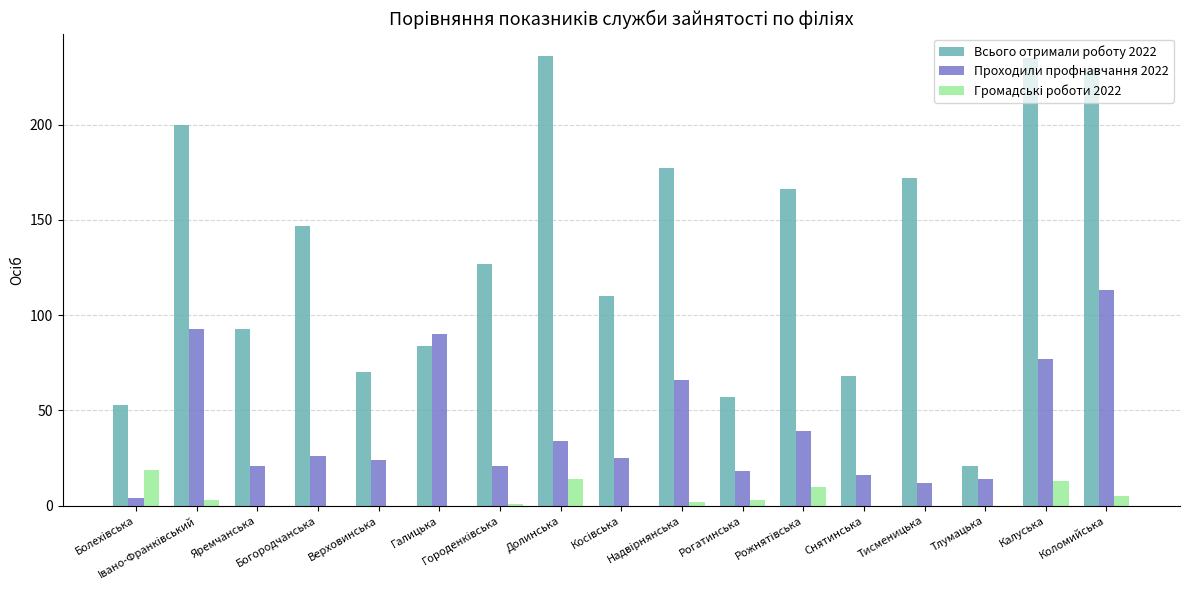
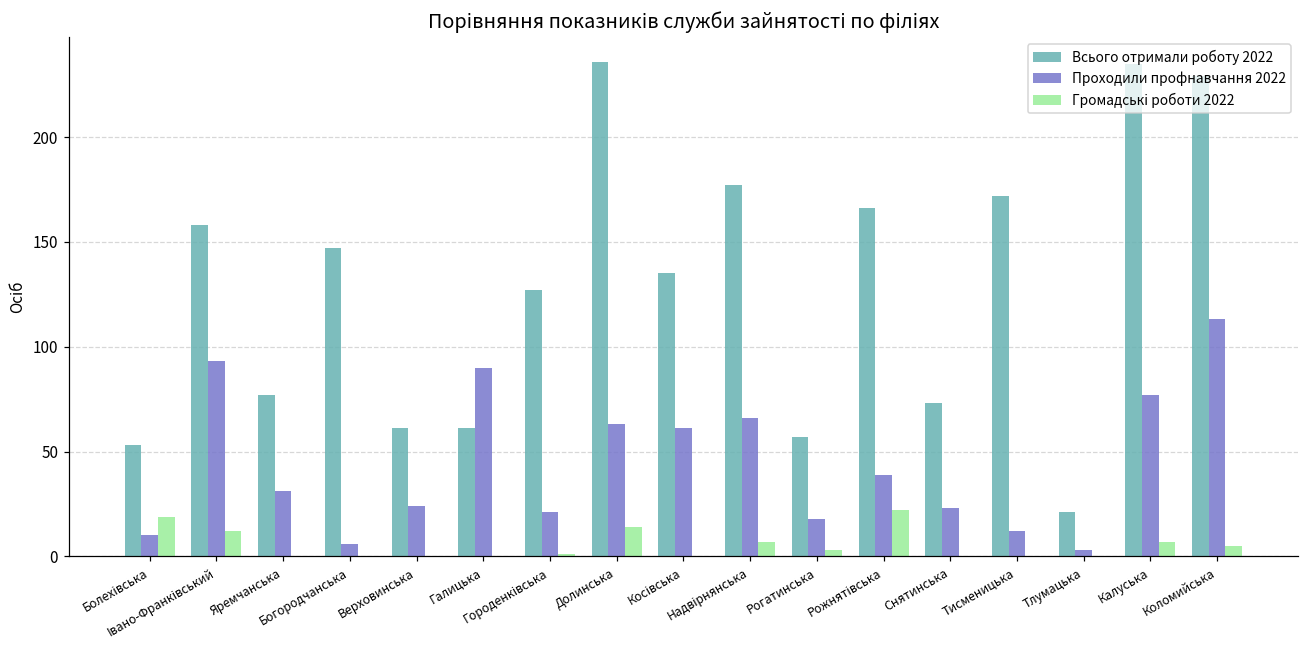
  {
    "Всього отримали роботу 2022": {
      "Болехівська": 53,
-     "Івано-Франківський": 200,
-     "Яремчанська": 93,
+     "Івано-Франківський": 158,
+     "Яремчанська": 77,
      "Богородчанська": 147,
-     "Верховинська": 70,
-     "Галицька": 84,
+     "Верховинська": 61,
+     "Галицька": 61,
      "Городенківська": 127,
      "Долинська": 236,
-     "Косівська": 110,
+     "Косівська": 135,
      "Надвірнянська": 177,
      "Рогатинська": 57,
      "Рожнятівська": 166,
-     "Снятинська": 68,
+     "Снятинська": 73,
      "Тисменицька": 172,
      "Тлумацька": 21
    },
    "Проходили профнавчання 2022": {
-     "Болехівська": 4,
+     "Болехівська": 10,
      "Івано-Франківський": 93,
-     "Яремчанська": 21,
-     "Богородчанська": 26,
+     "Яремчанська": 31,
+     "Богородчанська": 6,
      "Верховинська": 24,
      "Галицька": 90,
      "Городенківська": 21,
-     "Долинська": 34,
-     "Косівська": 25,
+     "Долинська": 63,
+     "Косівська": 61,
      "Надвірнянська": 66,
      "Рогатинська": 18,
      "Рожнятівська": 39,
-     "Снятинська": 16,
+     "Снятинська": 23,
      "Тисменицька": 12,
-     "Тлумацька": 14,
+     "Тлумацька": 3,
      "Калуська": 77,
      "Коломийська": 113
    },
    "Громадські роботи 2022": {
      "Болехівська": 19,
-     "Івано-Франківський": 3,
+     "Івано-Франківський": 12,
      "Яремчанська": 0,
      "Богородчанська": 0,
      "Верховинська": 0,
      "Галицька": 0,
      "Долинська": 14,
      "Косівська": 0,
-     "Надвірнянська": 2,
+     "Надвірнянська": 7,
      "Рогатинська": 3,
-     "Рожнятівська": 10,
+     "Рожнятівська": 22,
      "Снятинська": 0,
      "Тисменицька": 0,
      "Тлумацька": 0,
-     "Калуська": 13,
+     "Калуська": 7,
      "Коломийська": 5
    }
  }
